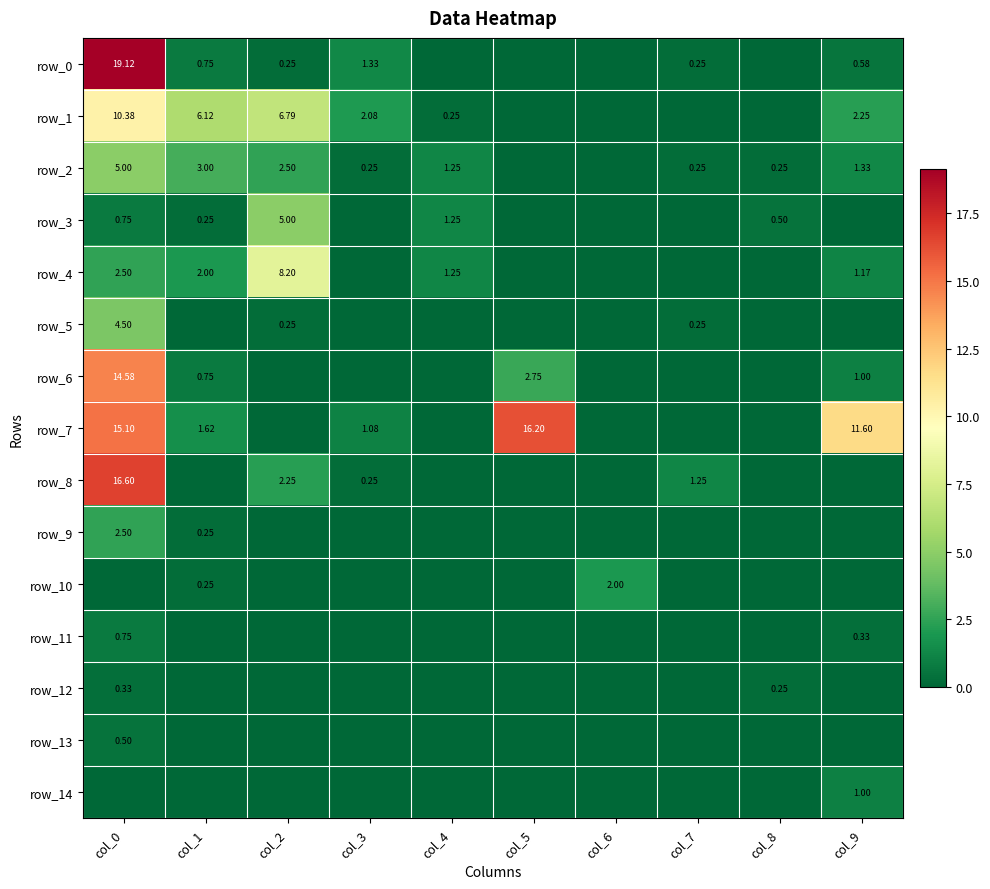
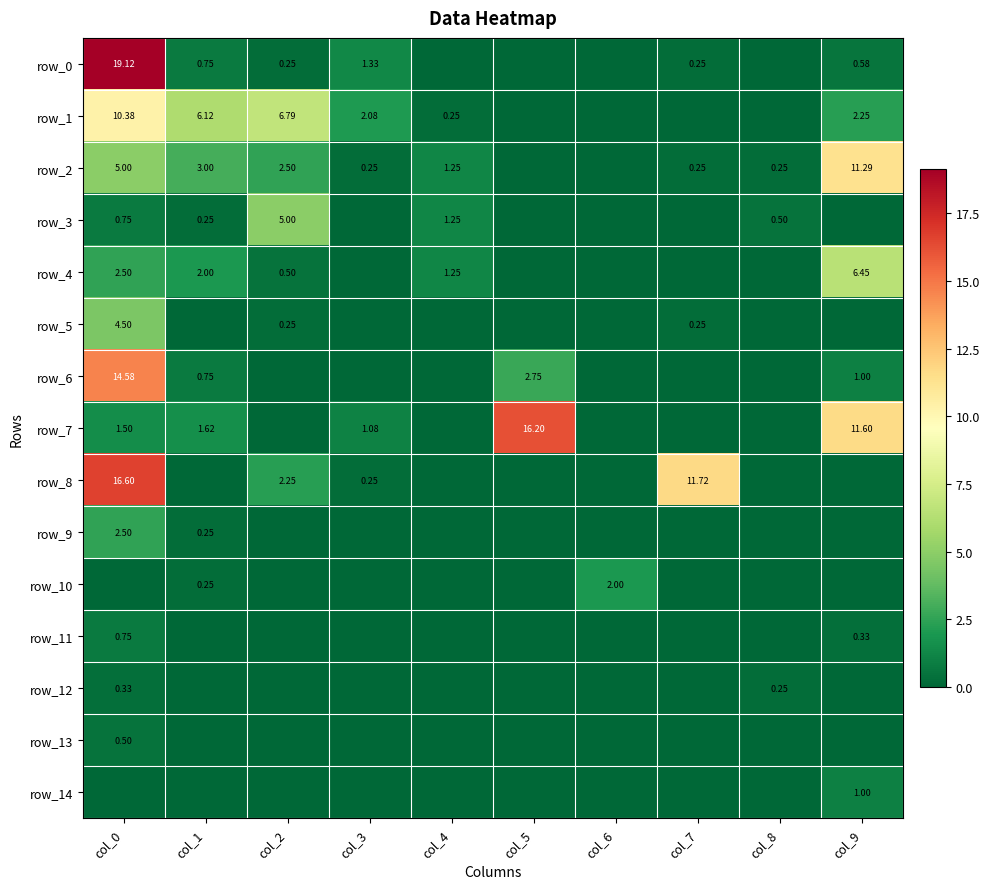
  {
    "row_0": {
      "col_0": 19.12,
      "col_1": 0.75,
      "col_2": 0.25,
      "col_3": 1.33,
      "col_7": 0.25,
      "col_9": 0.58
    },
    "row_1": {
      "col_0": 10.38,
      "col_1": 6.12,
      "col_2": 6.79,
      "col_3": 2.08,
      "col_4": 0.25,
      "col_9": 2.25
    },
    "row_2": {
      "col_0": 5.00,
      "col_1": 3.00,
      "col_2": 2.50,
      "col_3": 0.25,
      "col_4": 1.25,
      "col_7": 0.25,
      "col_8": 0.25,
-     "col_9": 1.33
+     "col_9": 11.29
    },
    "row_3": {
      "col_0": 0.75,
      "col_1": 0.25,
      "col_2": 5.00,
      "col_4": 1.25,
      "col_8": 0.50
    },
    "row_4": {
      "col_0": 2.50,
      "col_1": 2.00,
-     "col_2": 8.20,
+     "col_2": 0.50,
      "col_4": 1.25,
-     "col_9": 1.17
+     "col_9": 6.45
    },
    "row_5": {
      "col_0": 4.50,
      "col_2": 0.25,
      "col_7": 0.25
    },
    "row_6": {
      "col_0": 14.58,
      "col_1": 0.75,
      "col_5": 2.75,
      "col_9": 1.00
    },
    "row_7": {
-     "col_0": 15.10,
+     "col_0": 1.50,
      "col_1": 1.62,
      "col_3": 1.08,
      "col_5": 16.20,
      "col_9": 11.60
    },
    "row_8": {
      "col_0": 16.60,
      "col_2": 2.25,
      "col_3": 0.25,
-     "col_7": 1.25
+     "col_7": 11.72
    },
    "row_9": {
      "col_0": 2.50,
      "col_1": 0.25
    },
    "row_10": {
      "col_1": 0.25,
      "col_6": 2.00
    },
    "row_11": {
      "col_0": 0.75,
      "col_9": 0.33
    },
    "row_12": {
      "col_0": 0.33,
      "col_8": 0.25
    },
    "row_13": {
      "col_0": 0.50
    },
    "row_14": {
      "col_9": 1.00
    }
  }
